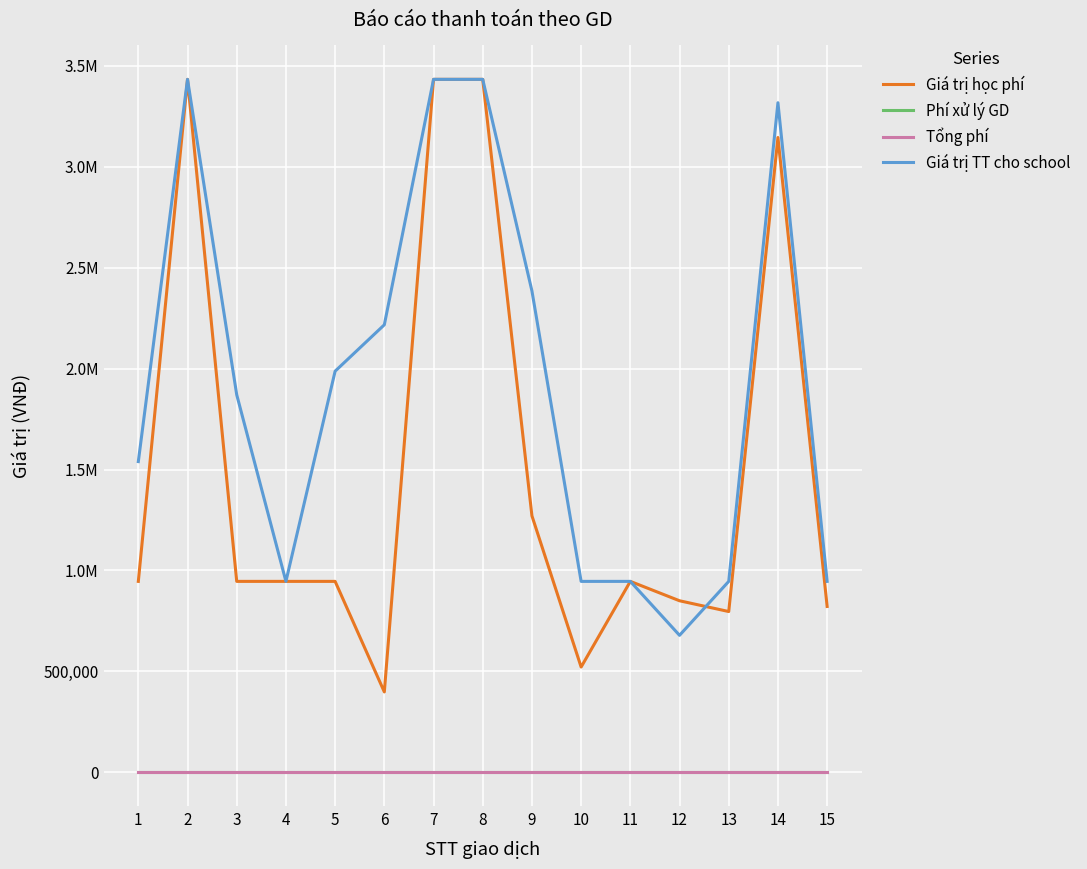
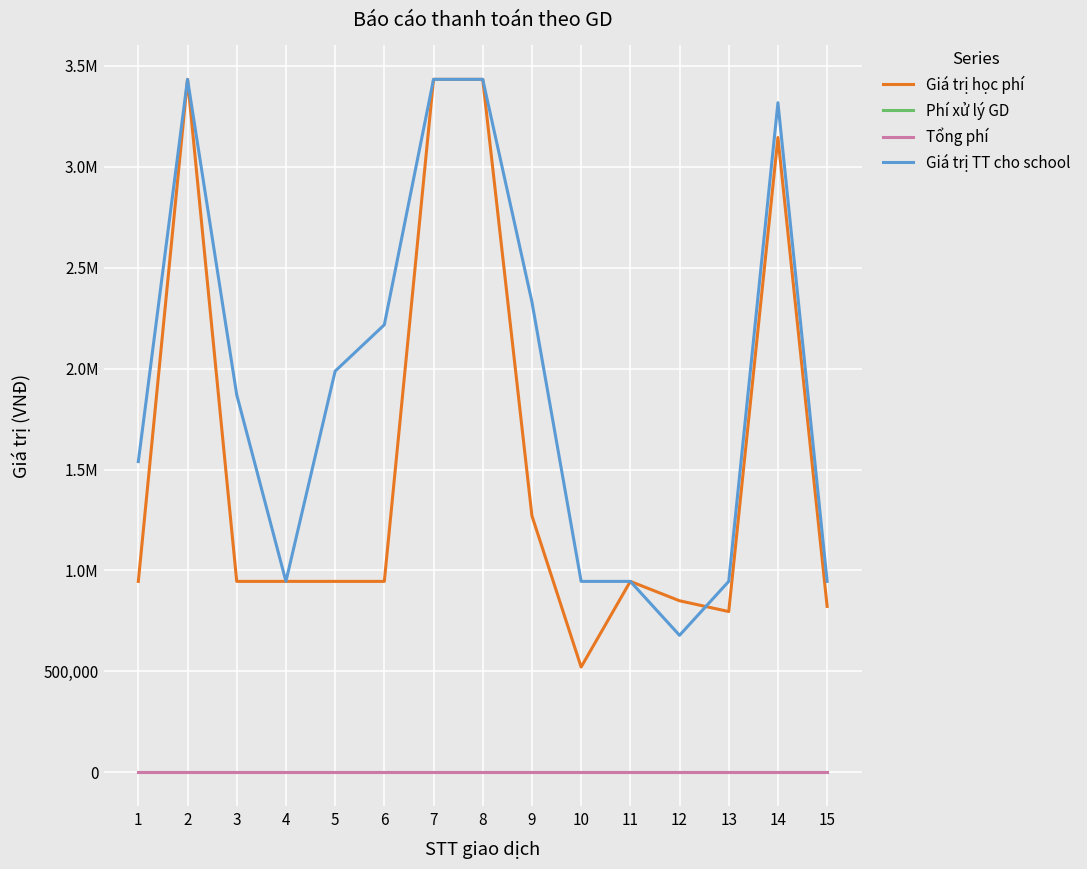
  {
    "Giá trị học phí": {
      "1": "950,000",
      "3": "950,000",
      "5": "950,000",
-     "6": "400,000",
+     "6": "950,000",
      "9": "1,270,000",
      "10": "520,000",
      "12": "850,000",
      "13": "800,000",
      "14": "3,140,000",
      "15": "820,000"
    },
    "Tổng phí": {
      "1": "0",
      "2": "0",
      "3": "0",
      "4": "0",
      "5": "0",
      "6": "0",
      "7": "0",
      "8": "0",
      "9": "0",
      "10": "0",
      "11": "0",
      "12": "0",
      "13": "0",
      "14": "0",
      "15": "0"
    },
    "Giá trị TT cho school": {
      "1": "1,540,000",
      "3": "1,870,000",
      "5": "1,990,000",
      "6": "2,220,000",
-     "9": "2,380,000",
+     "9": "2,330,000",
      "10": "950,000",
      "12": "680,000",
      "13": "950,000",
      "14": "3,320,000",
      "15": "950,000"
    }
  }
